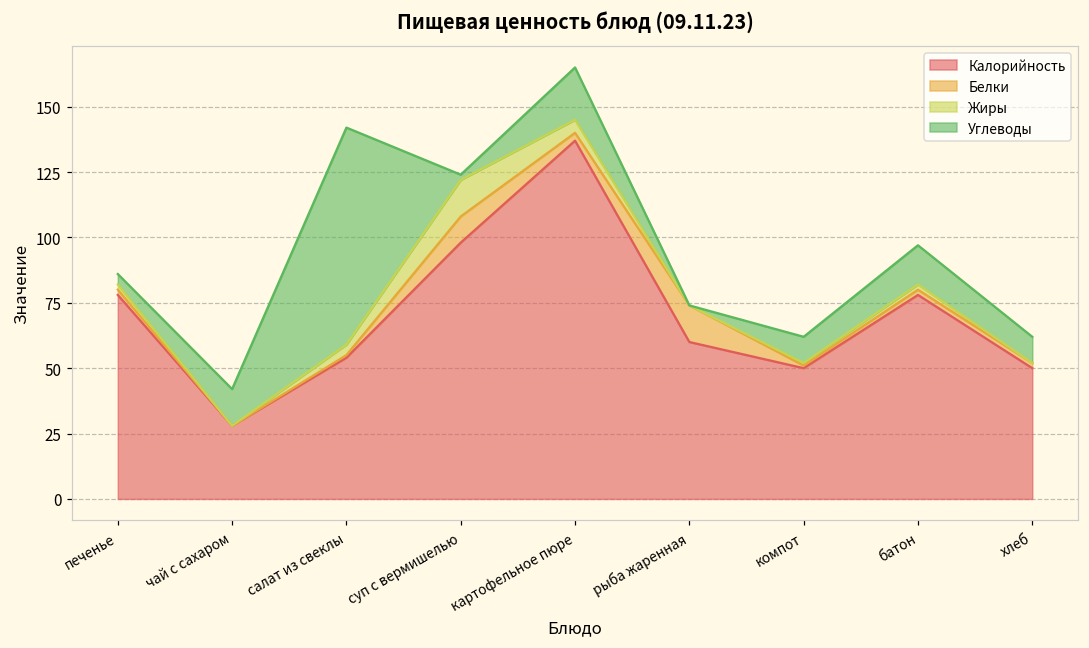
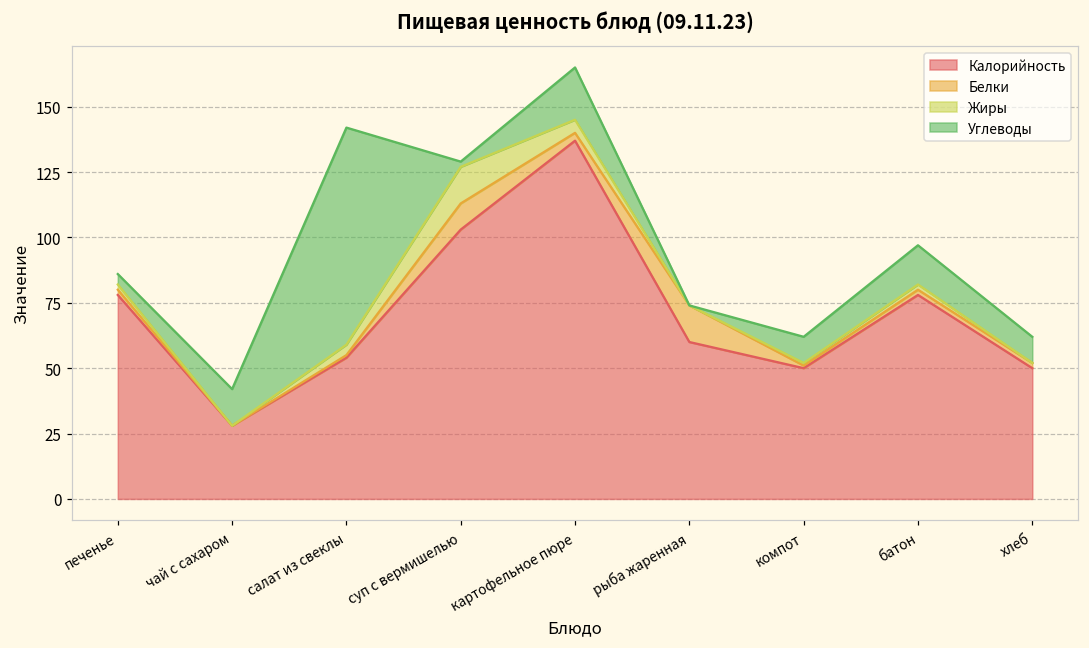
  {
    "Калорийность": {
      "печенье": 78,
-     "суп с вермишелью": 98,
+     "суп с вермишелью": 103,
      "картофельное пюре": 137,
      "рыба жаренная": 60,
      "батон": 78,
      "хлеб": 50
    },
    "Углеводы": {
      "печенье": 4,
      "чай с сахаром": 14,
      "салат из свеклы": 83,
      "суп с вермишелью": 2,
      "картофельное пюре": 20,
      "компот": 10,
      "батон": 15,
      "хлеб": 10
    }
  }
